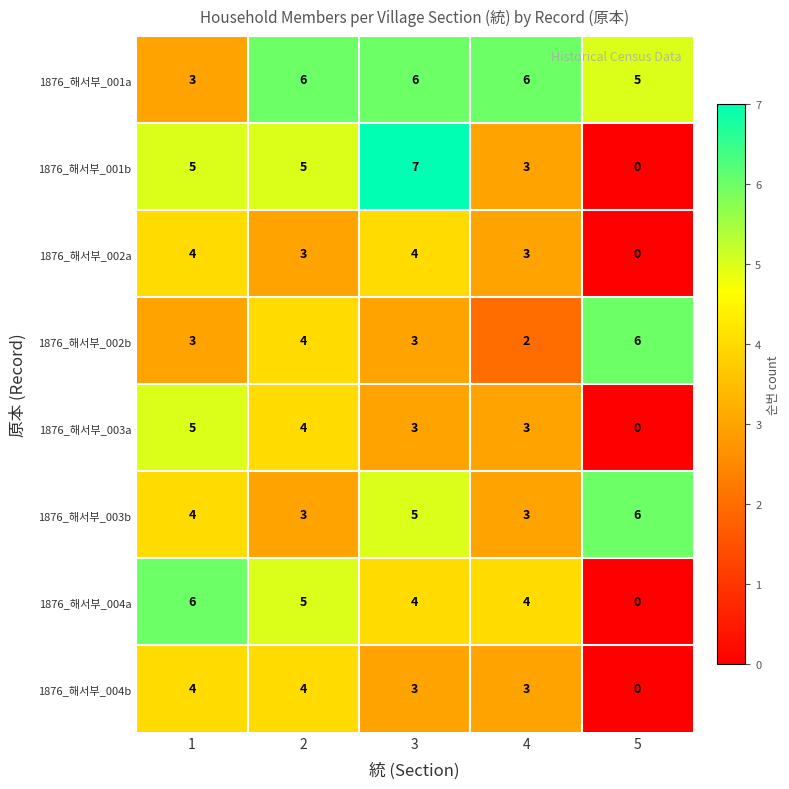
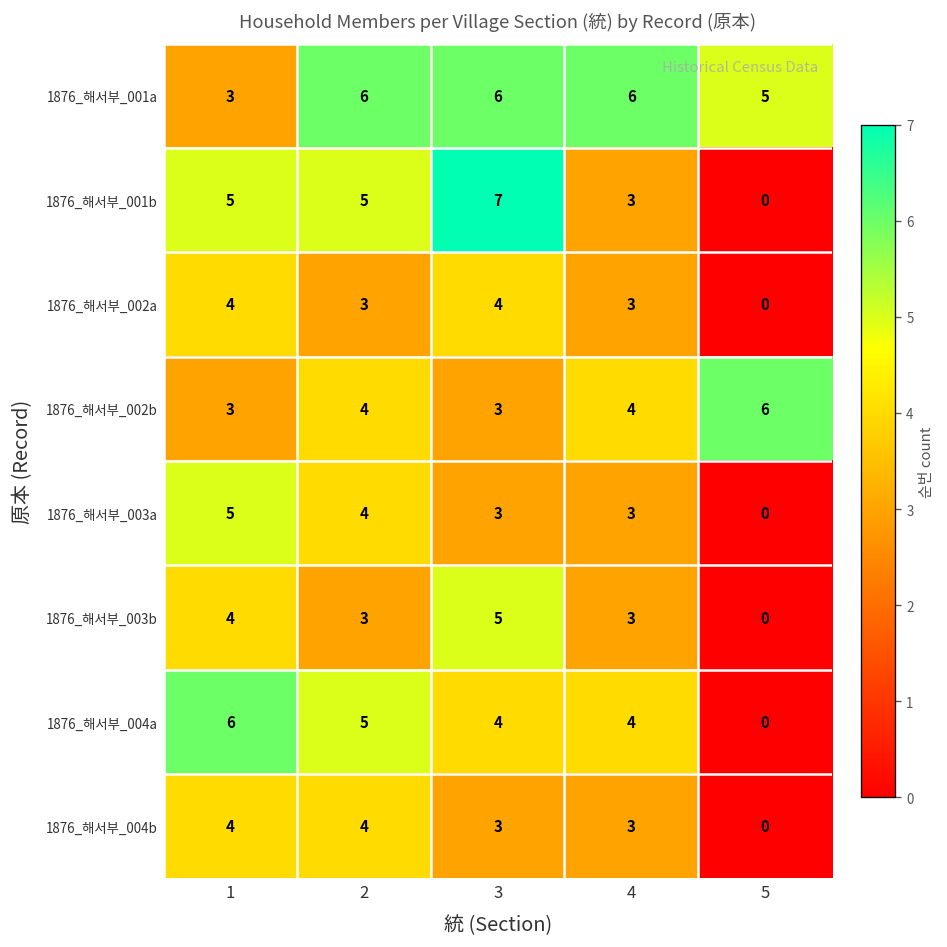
  {
    "1876_해서부_001a": {
      "1": 3,
      "2": 6,
      "3": 6,
      "4": 6
    },
    "1876_해서부_001b": {
      "1": 5,
      "2": 5,
      "3": 7,
      "4": 3,
      "5": 0
    },
    "1876_해서부_002a": {
      "1": 4,
      "2": 3,
      "3": 4,
      "4": 3,
      "5": 0
    },
    "1876_해서부_002b": {
      "1": 3,
      "2": 4,
      "3": 3,
-     "4": 2,
+     "4": 4,
      "5": 6
    },
    "1876_해서부_003a": {
      "1": 5,
      "2": 4,
      "3": 3,
      "4": 3,
      "5": 0
    },
    "1876_해서부_003b": {
      "1": 4,
      "2": 3,
      "3": 5,
      "4": 3,
-     "5": 6
+     "5": 0
    },
    "1876_해서부_004a": {
      "1": 6,
      "2": 5,
      "3": 4,
      "4": 4,
      "5": 0
    },
    "1876_해서부_004b": {
      "1": 4,
      "2": 4,
      "3": 3,
      "4": 3,
      "5": 0
    }
  }
